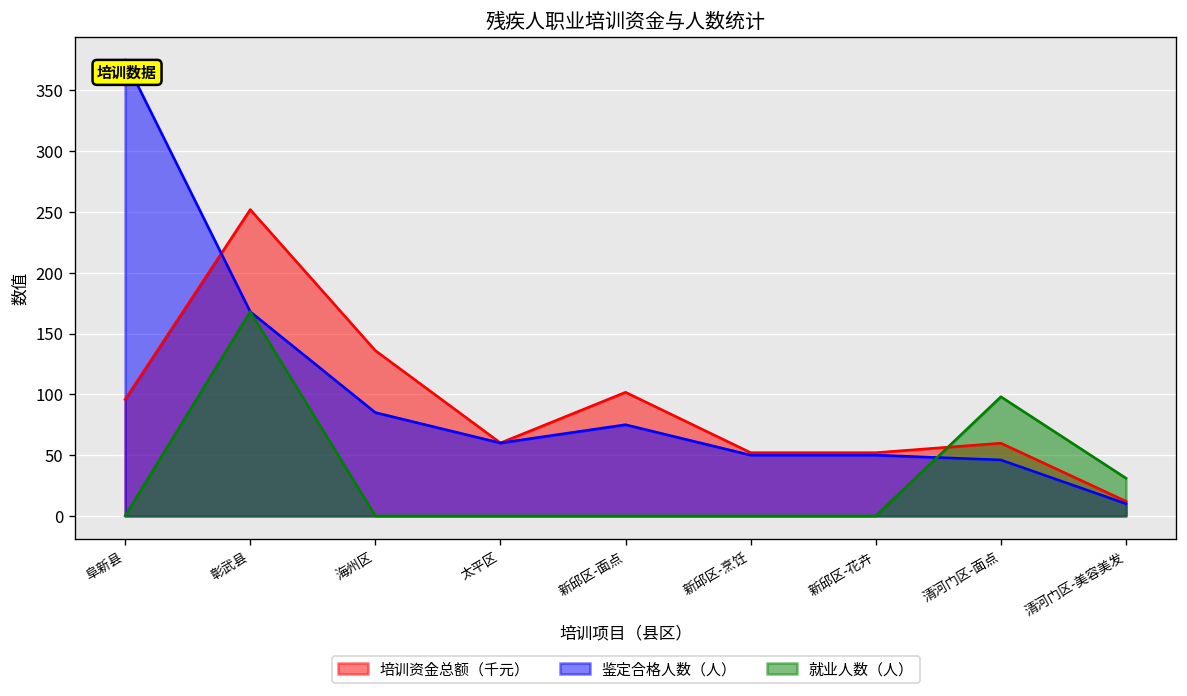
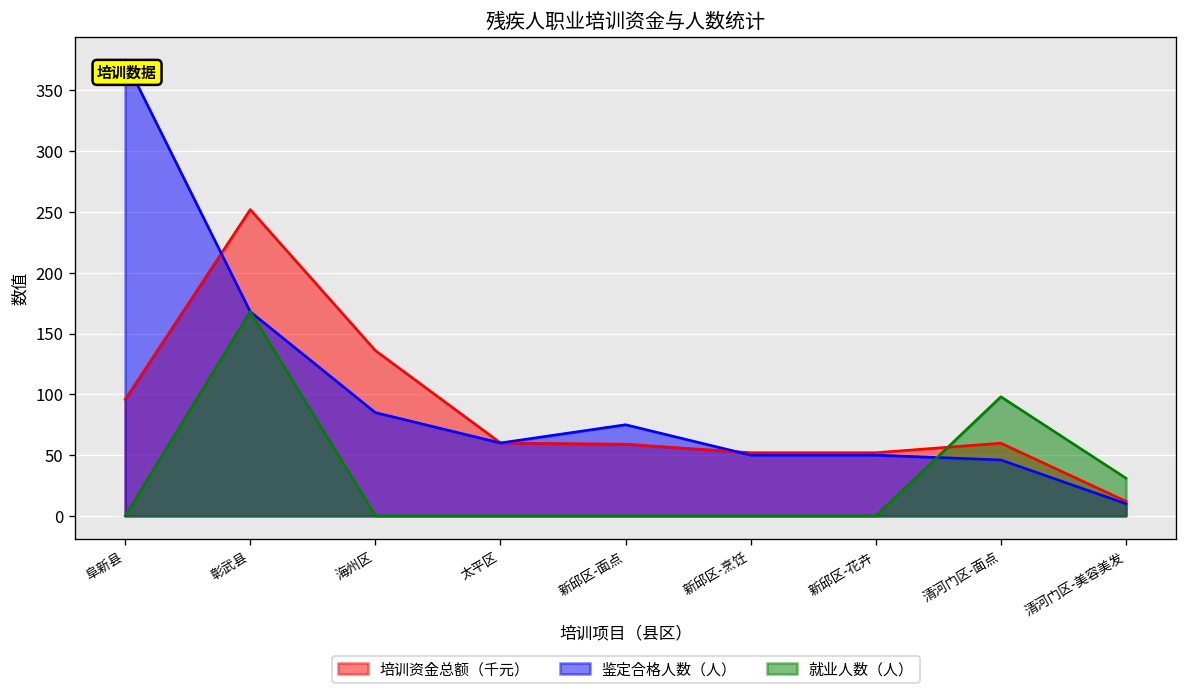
  {
    "培训资金总额（千元）": {
      "阜新县": 96,
      "彰武县": 252,
      "海州区": 136,
-     "新邱区-面点": 102,
+     "新邱区-面点": 59,
      "清河门区-面点": 60
    },
    "鉴定合格人数（人）": {
      "阜新县": 375,
      "海州区": 85,
      "新邱区-面点": 75,
      "清河门区-面点": 46
    },
    "就业人数（人）": {
      "阜新县": 0,
      "海州区": 0,
      "太平区": 0,
      "新邱区-面点": 0,
      "新邱区-烹饪": 0,
      "新邱区-花卉": 0,
      "清河门区-面点": 98,
      "清河门区-美容美发": 31
    }
  }
